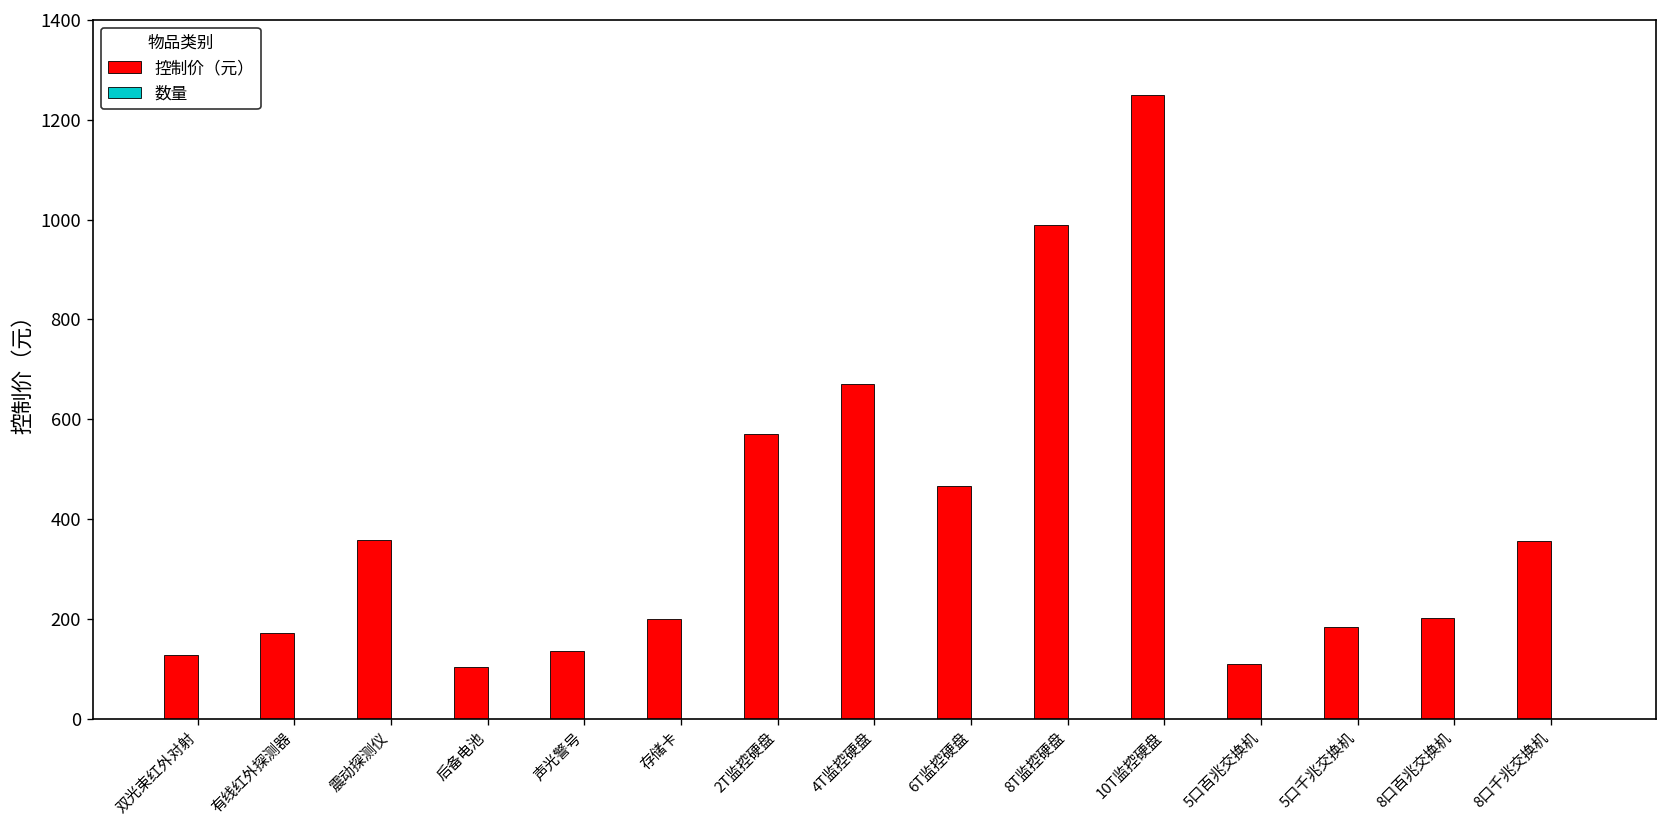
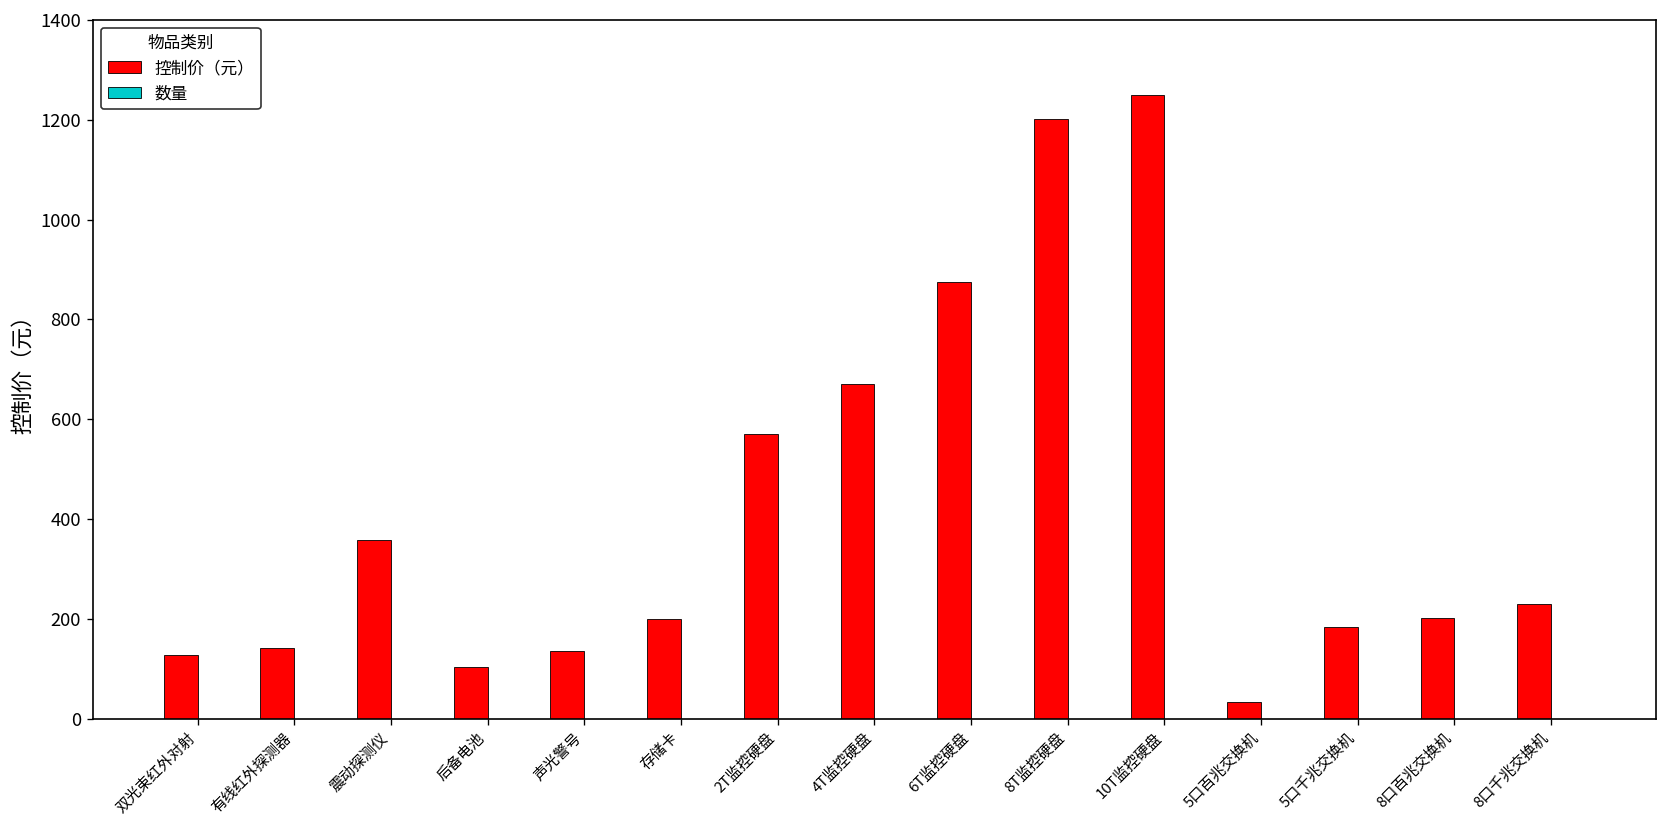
  {
    "控制价（元）": {
      "双光束红外对射": 130,
-     "有线红外探测器": 170,
+     "有线红外探测器": 140,
      "震动探测仪": 360,
      "后备电池": 110,
      "声光警号": 140,
      "存储卡": 200,
      "2T监控硬盘": 570,
      "4T监控硬盘": 670,
-     "6T监控硬盘": 470,
-     "8T监控硬盘": 990,
+     "6T监控硬盘": 880,
+     "8T监控硬盘": 1200,
      "10T监控硬盘": 1250,
-     "5口百兆交换机": 110,
+     "5口百兆交换机": 40,
      "5口千兆交换机": 190,
      "8口百兆交换机": 200,
-     "8口千兆交换机": 360
+     "8口千兆交换机": 230
    }
  }
